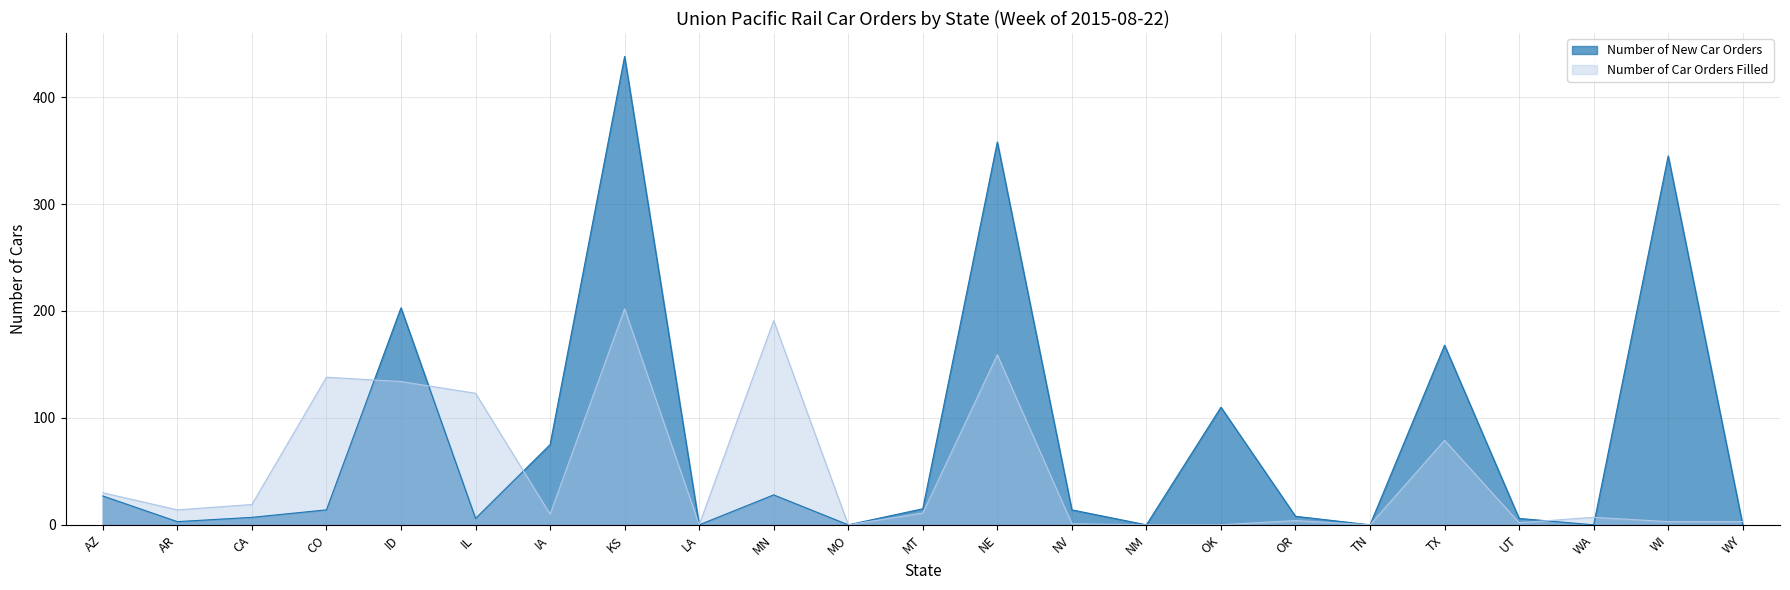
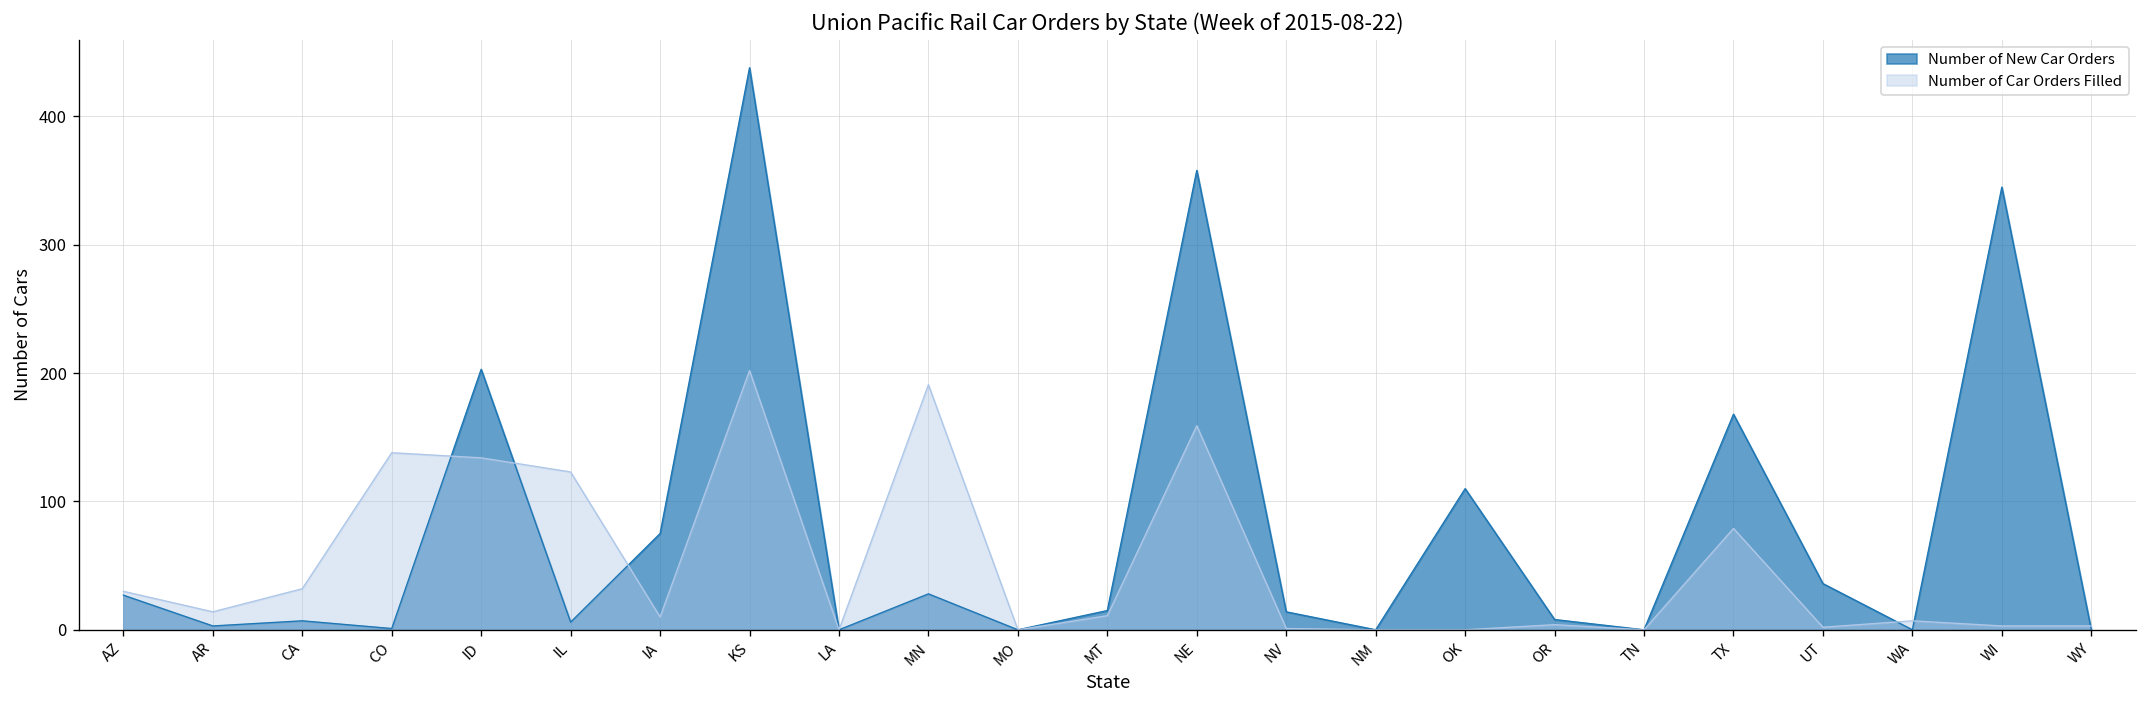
  {
    "Number of New Car Orders": {
      "AZ": 27,
      "AR": 3,
      "CA": 7,
-     "CO": 14,
+     "CO": 1,
      "ID": 203,
      "IL": 6,
      "IA": 75,
      "KS": 438,
      "MN": 28,
      "MT": 15,
      "NE": 358,
      "NV": 14,
      "OK": 110,
      "OR": 8,
      "TX": 168,
-     "UT": 6,
+     "UT": 36,
      "WA": 0,
      "WI": 345,
      "WY": 0
    },
    "Number of Car Orders Filled": {
      "AZ": 30,
      "AR": 14,
-     "CA": 19,
+     "CA": 32,
      "CO": 138,
      "ID": 134,
      "IL": 123,
      "IA": 10,
      "KS": 202,
      "MN": 191,
      "MT": 11,
      "NE": 159,
      "NV": 1,
      "OK": 0,
      "OR": 4,
      "TX": 79,
      "UT": 2,
      "WA": 7,
      "WI": 3,
      "WY": 3
    }
  }
